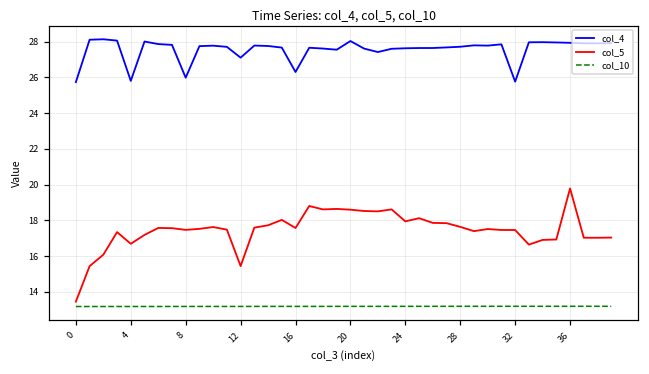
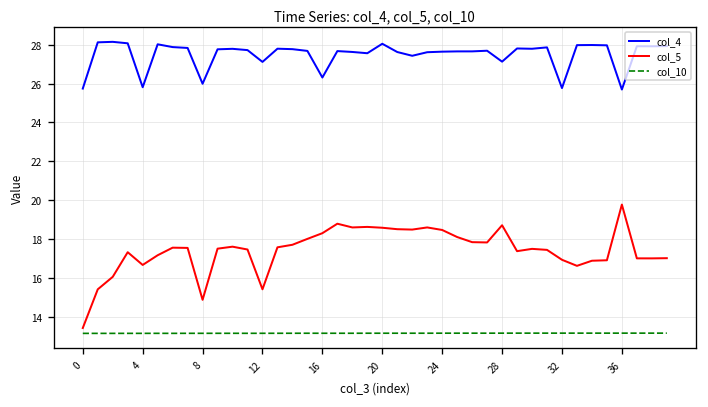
  {
    "col_4": {
      "0": 25.7,
      "4": 25.8,
      "8": 26.0,
      "12": 27.1,
      "16": 26.3,
      "20": 28.0,
      "24": 27.6,
-     "28": 27.7,
+     "28": 27.1,
      "32": 25.8,
-     "36": 27.9
+     "36": 25.7
    },
    "col_5": {
      "0": 13.5,
      "4": 16.7,
-     "8": 17.5,
+     "8": 14.9,
      "12": 15.4,
-     "16": 17.6,
+     "16": 18.3,
      "20": 18.6,
-     "24": 17.9,
-     "28": 17.6,
-     "32": 17.5,
+     "24": 18.5,
+     "28": 18.7,
+     "32": 17.0,
      "36": 19.8
    },
    "col_10": {
      "0": 13.2,
      "4": 13.2,
      "8": 13.2,
      "12": 13.2,
      "16": 13.2,
      "20": 13.2,
      "24": 13.2,
      "28": 13.2,
      "32": 13.2,
      "36": 13.2
    }
  }
